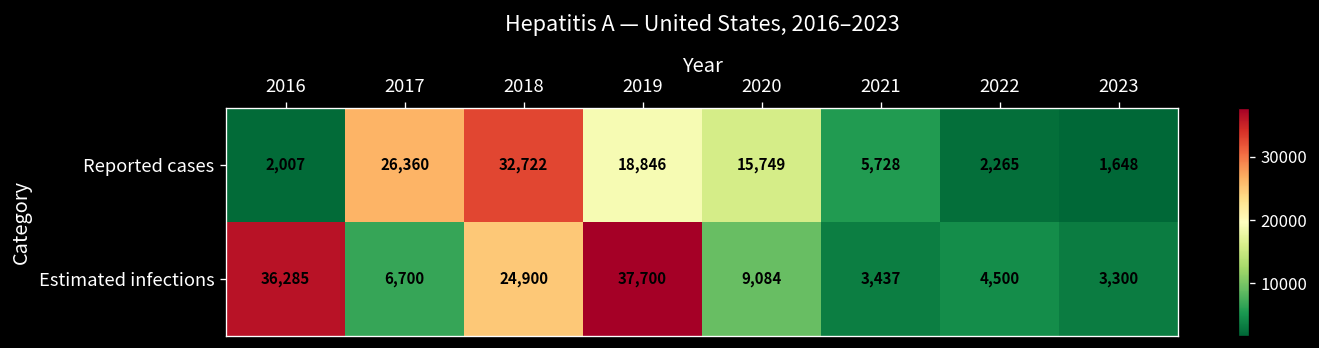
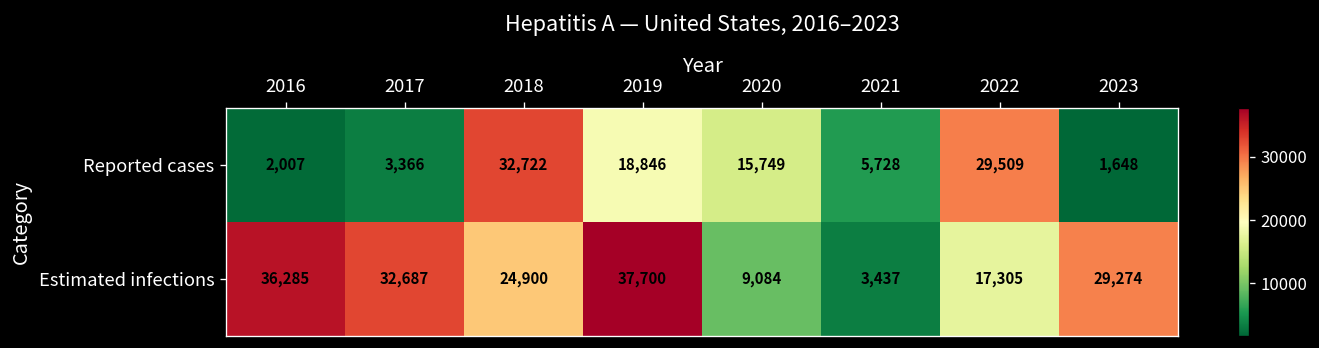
  {
    "Reported cases": {
      "2016": "2,007",
-     "2017": "26,360",
+     "2017": "3,366",
      "2018": "32,722",
      "2019": "18,846",
      "2020": "15,749",
      "2021": "5,728",
-     "2022": "2,265",
+     "2022": "29,509",
      "2023": "1,648"
    },
    "Estimated infections": {
      "2016": "36,285",
-     "2017": "6,700",
+     "2017": "32,687",
      "2018": "24,900",
      "2019": "37,700",
      "2020": "9,084",
      "2021": "3,437",
-     "2022": "4,500",
-     "2023": "3,300"
+     "2022": "17,305",
+     "2023": "29,274"
    }
  }
